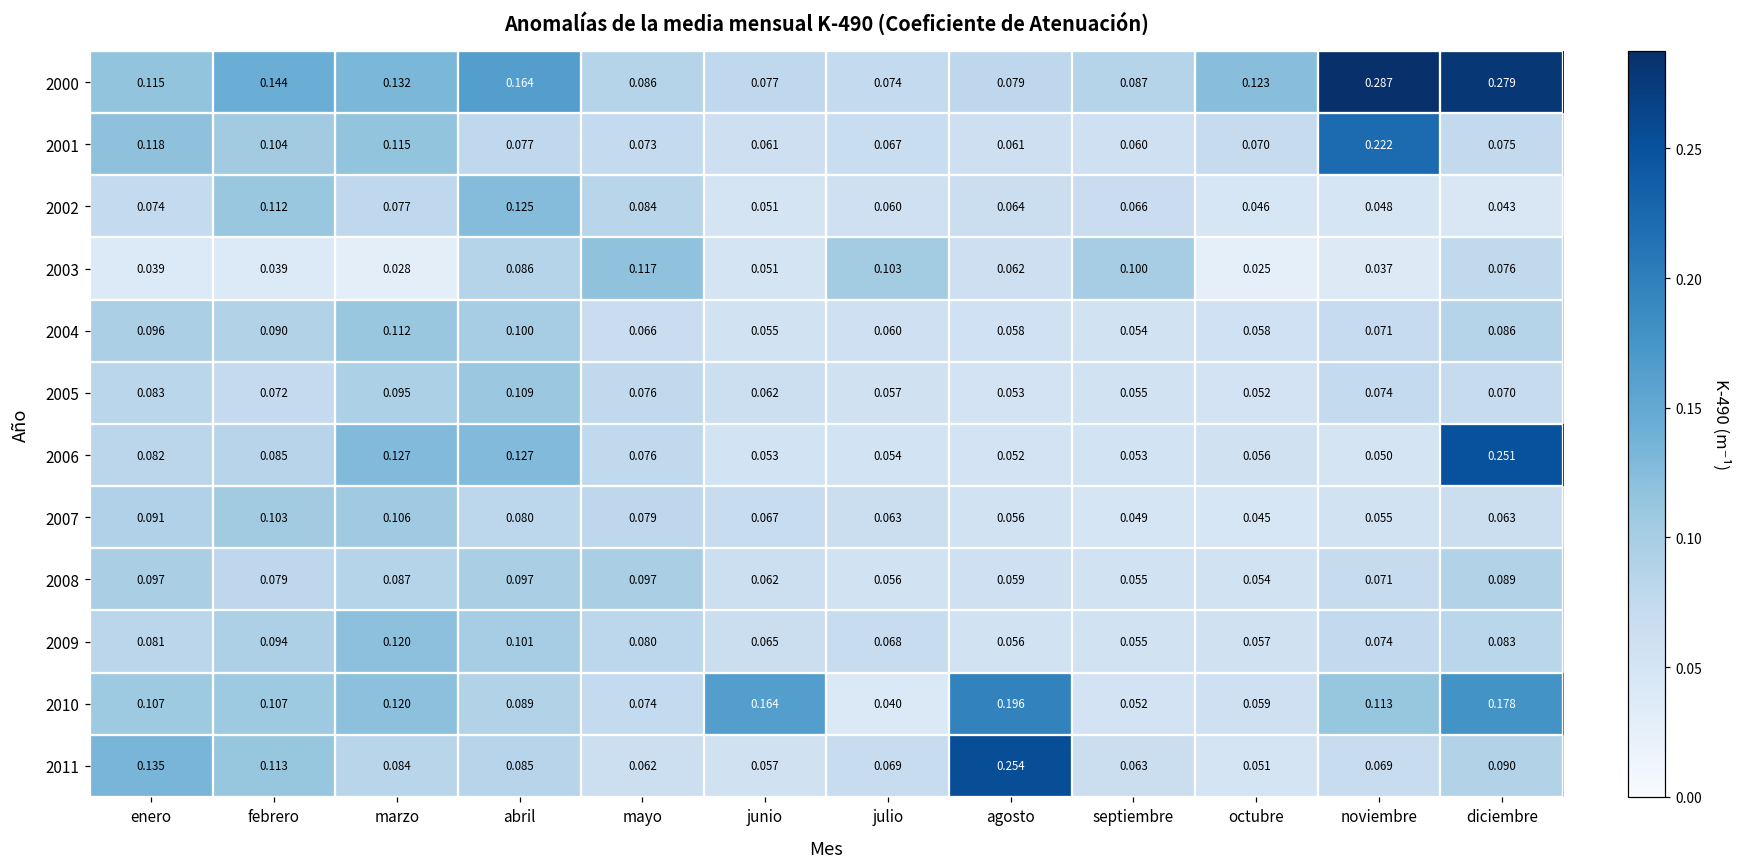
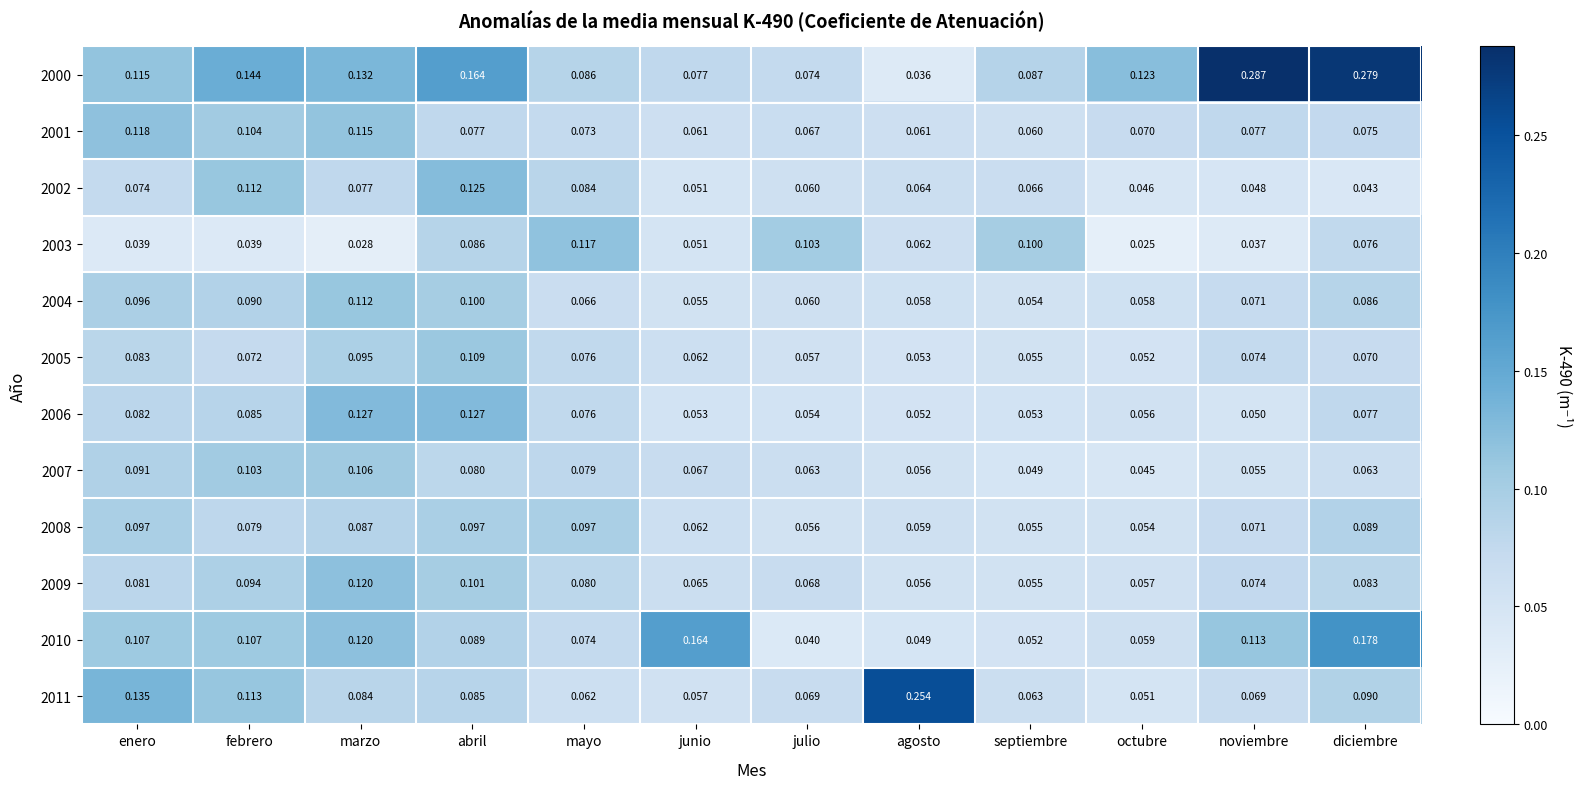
  {
    "2000": {
      "enero": 0.115,
      "febrero": 0.144,
      "marzo": 0.132,
      "abril": 0.164,
      "mayo": 0.086,
      "junio": 0.077,
      "julio": 0.074,
-     "agosto": 0.079,
+     "agosto": 0.036,
      "septiembre": 0.087,
      "octubre": 0.123,
      "noviembre": 0.287,
      "diciembre": 0.279
    },
    "2001": {
      "enero": 0.118,
      "febrero": 0.104,
      "marzo": 0.115,
      "abril": 0.077,
      "mayo": 0.073,
      "junio": 0.061,
      "julio": 0.067,
      "agosto": 0.061,
      "septiembre": 0.060,
      "octubre": 0.070,
-     "noviembre": 0.222,
+     "noviembre": 0.077,
      "diciembre": 0.075
    },
    "2002": {
      "enero": 0.074,
      "febrero": 0.112,
      "marzo": 0.077,
      "abril": 0.125,
      "mayo": 0.084,
      "junio": 0.051,
      "julio": 0.060,
      "agosto": 0.064,
      "septiembre": 0.066,
      "octubre": 0.046,
      "noviembre": 0.048,
      "diciembre": 0.043
    },
    "2003": {
      "enero": 0.039,
      "febrero": 0.039,
      "marzo": 0.028,
      "abril": 0.086,
      "mayo": 0.117,
      "junio": 0.051,
      "julio": 0.103,
      "agosto": 0.062,
      "septiembre": 0.100,
      "octubre": 0.025,
      "noviembre": 0.037,
      "diciembre": 0.076
    },
    "2004": {
      "enero": 0.096,
      "febrero": 0.090,
      "marzo": 0.112,
      "abril": 0.100,
      "mayo": 0.066,
      "junio": 0.055,
      "julio": 0.060,
      "agosto": 0.058,
      "septiembre": 0.054,
      "octubre": 0.058,
      "noviembre": 0.071,
      "diciembre": 0.086
    },
    "2005": {
      "enero": 0.083,
      "febrero": 0.072,
      "marzo": 0.095,
      "abril": 0.109,
      "mayo": 0.076,
      "junio": 0.062,
      "julio": 0.057,
      "agosto": 0.053,
      "septiembre": 0.055,
      "octubre": 0.052,
      "noviembre": 0.074,
      "diciembre": 0.070
    },
    "2006": {
      "enero": 0.082,
      "febrero": 0.085,
      "marzo": 0.127,
      "abril": 0.127,
      "mayo": 0.076,
      "junio": 0.053,
      "julio": 0.054,
      "agosto": 0.052,
      "septiembre": 0.053,
      "octubre": 0.056,
      "noviembre": 0.050,
-     "diciembre": 0.251
+     "diciembre": 0.077
    },
    "2007": {
      "enero": 0.091,
      "febrero": 0.103,
      "marzo": 0.106,
      "abril": 0.080,
      "mayo": 0.079,
      "junio": 0.067,
      "julio": 0.063,
      "agosto": 0.056,
      "septiembre": 0.049,
      "octubre": 0.045,
      "noviembre": 0.055,
      "diciembre": 0.063
    },
    "2008": {
      "enero": 0.097,
      "febrero": 0.079,
      "marzo": 0.087,
      "abril": 0.097,
      "mayo": 0.097,
      "junio": 0.062,
      "julio": 0.056,
      "agosto": 0.059,
      "septiembre": 0.055,
      "octubre": 0.054,
      "noviembre": 0.071,
      "diciembre": 0.089
    },
    "2009": {
      "enero": 0.081,
      "febrero": 0.094,
      "marzo": 0.120,
      "abril": 0.101,
      "mayo": 0.080,
      "junio": 0.065,
      "julio": 0.068,
      "agosto": 0.056,
      "septiembre": 0.055,
      "octubre": 0.057,
      "noviembre": 0.074,
      "diciembre": 0.083
    },
    "2010": {
      "enero": 0.107,
      "febrero": 0.107,
      "marzo": 0.120,
      "abril": 0.089,
      "mayo": 0.074,
      "junio": 0.164,
      "julio": 0.040,
-     "agosto": 0.196,
+     "agosto": 0.049,
      "septiembre": 0.052,
      "octubre": 0.059,
      "noviembre": 0.113,
      "diciembre": 0.178
    },
    "2011": {
      "enero": 0.135,
      "febrero": 0.113,
      "marzo": 0.084,
      "abril": 0.085,
      "mayo": 0.062,
      "junio": 0.057,
      "julio": 0.069,
      "agosto": 0.254,
      "septiembre": 0.063,
      "octubre": 0.051,
      "noviembre": 0.069,
      "diciembre": 0.090
    }
  }
